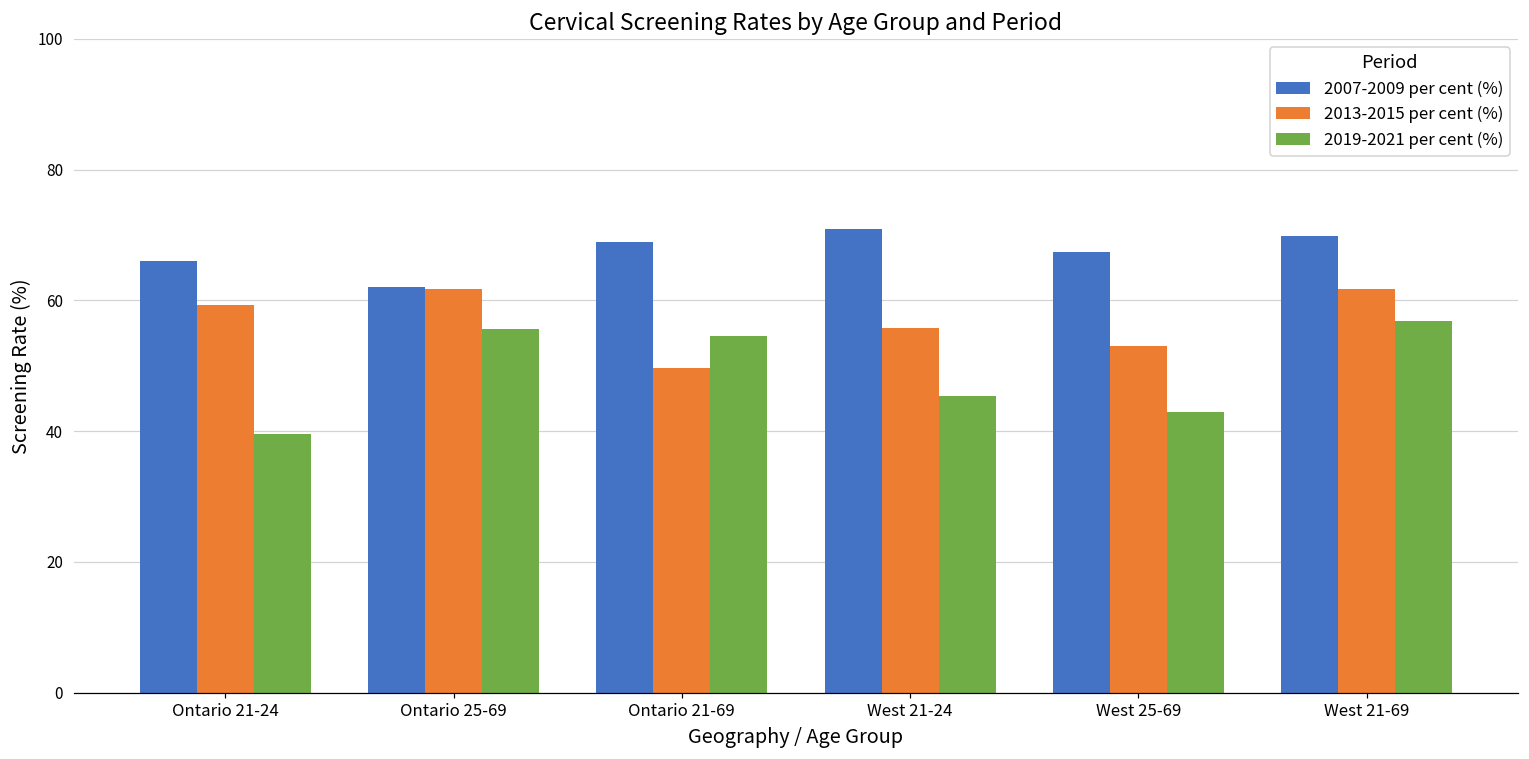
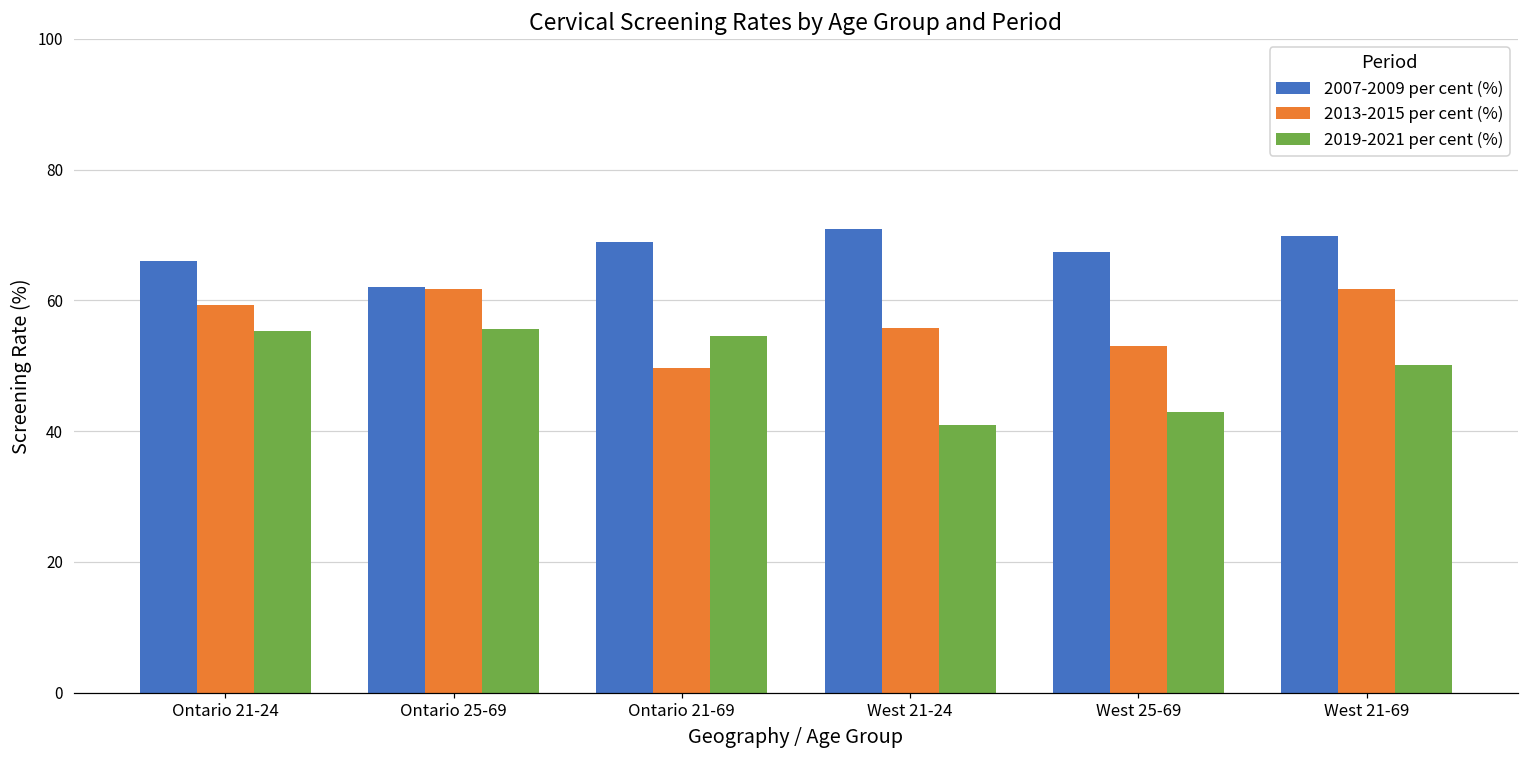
  {
    "2007-2009 per cent (%)": {
      "Ontario 21-24": 66,
      "Ontario 25-69": 62,
      "Ontario 21-69": 69,
      "West 21-24": 71,
      "West 25-69": 67,
      "West 21-69": 70
    },
    "2013-2015 per cent (%)": {
      "Ontario 21-24": 59,
      "Ontario 25-69": 62,
      "Ontario 21-69": 50,
      "West 21-24": 56,
      "West 25-69": 53,
      "West 21-69": 62
    },
    "2019-2021 per cent (%)": {
-     "Ontario 21-24": 40,
+     "Ontario 21-24": 55,
      "Ontario 25-69": 56,
      "Ontario 21-69": 55,
-     "West 21-24": 45,
+     "West 21-24": 41,
      "West 25-69": 43,
-     "West 21-69": 57
+     "West 21-69": 50
    }
  }
